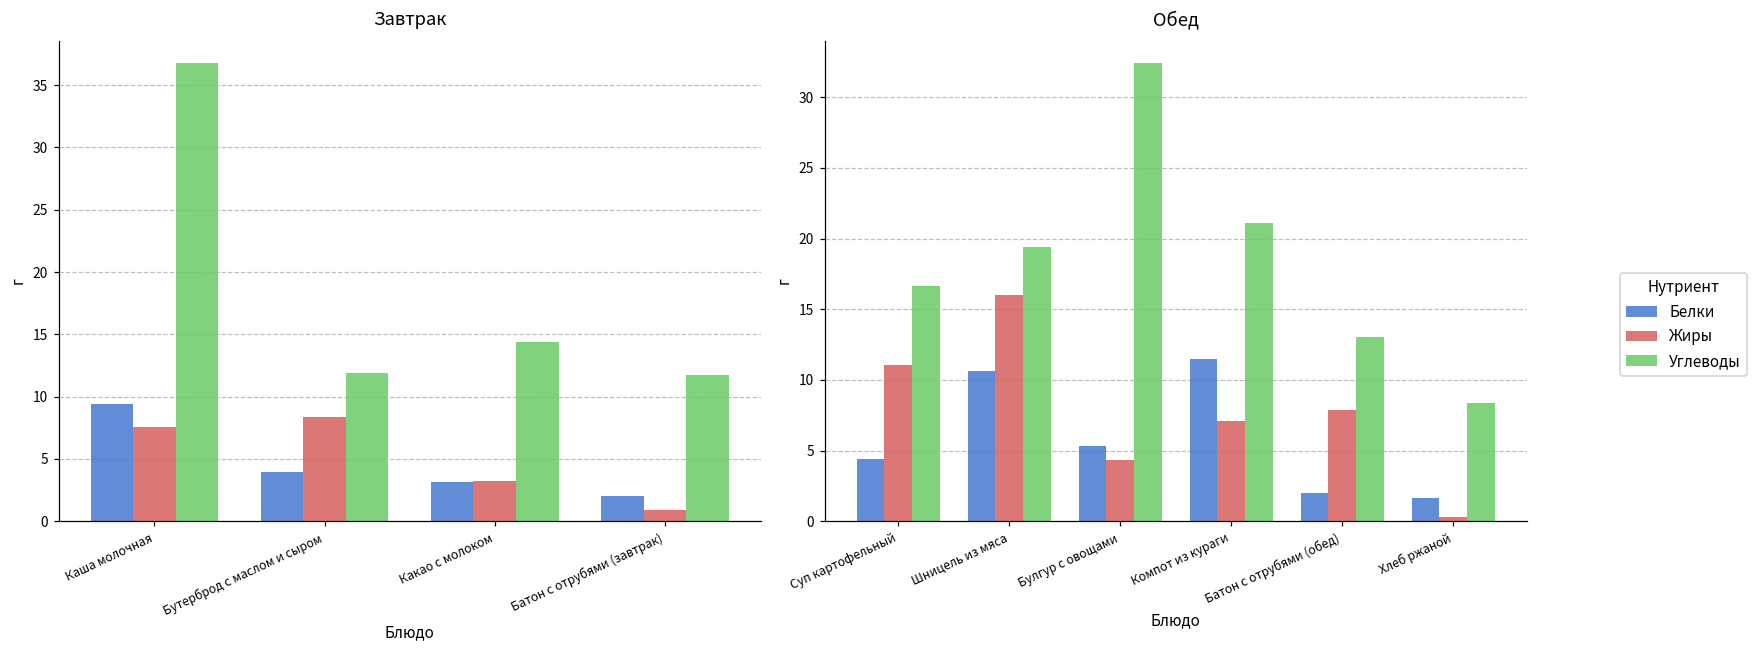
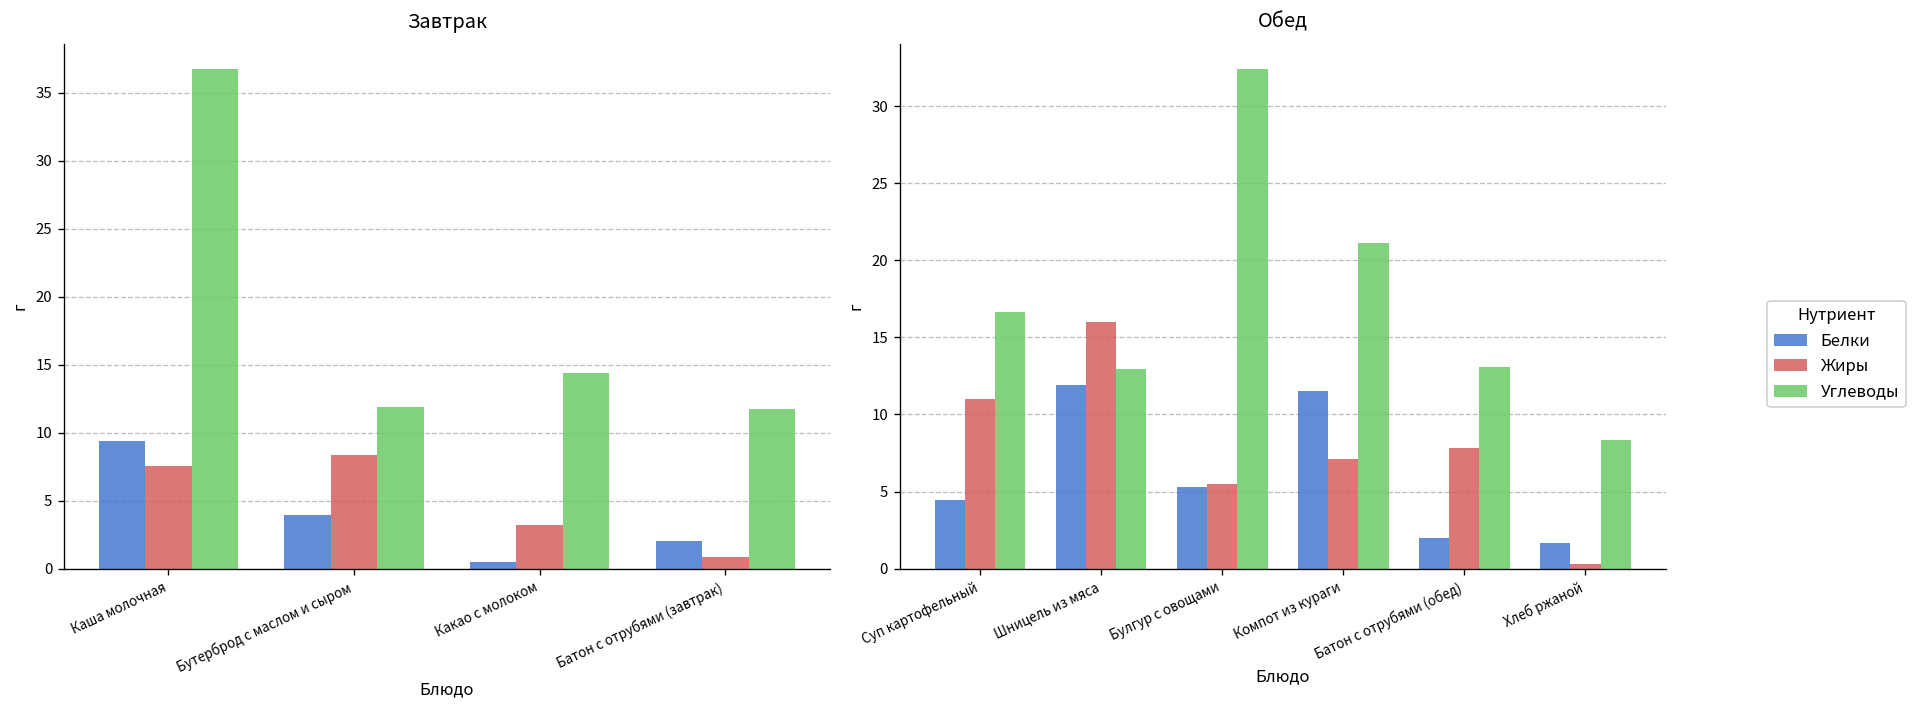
  {
    "Завтрак": {
      "Белки": {
        "Каша молочная": 9.4,
        "Бутерброд с маслом и сыром": 4.0,
-       "Какао с молоком": 3.1,
+       "Какао с молоком": 0.5,
        "Батон с отрубями (завтрак)": 2.0
      },
      "Жиры": {
        "Каша молочная": 7.6,
        "Бутерброд с маслом и сыром": 8.3,
        "Какао с молоком": 3.2,
        "Батон с отрубями (завтрак)": 0.9
      },
      "Углеводы": {
        "Каша молочная": 36.7,
        "Бутерброд с маслом и сыром": 11.9,
        "Какао с молоком": 14.4,
        "Батон с отрубями (завтрак)": 11.8
      }
    },
    "Обед": {
      "Белки": {
        "Суп картофельный": 4.4,
-       "Шницель из мяса": 10.6,
+       "Шницель из мяса": 11.9,
        "Булгур с овощами": 5.3,
        "Компот из кураги": 11.5,
        "Батон с отрубями (обед)": 2.0,
        "Хлеб ржаной": 1.7
      },
      "Жиры": {
        "Суп картофельный": 11.0,
        "Шницель из мяса": 16.0,
-       "Булгур с овощами": 4.4,
+       "Булгур с овощами": 5.5,
        "Компот из кураги": 7.1,
        "Батон с отрубями (обед)": 7.8,
        "Хлеб ржаной": 0.3
      },
      "Углеводы": {
        "Суп картофельный": 16.6,
-       "Шницель из мяса": 19.4,
+       "Шницель из мяса": 13.0,
        "Булгур с овощами": 32.4,
        "Компот из кураги": 21.1,
        "Батон с отрубями (обед)": 13.1,
        "Хлеб ржаной": 8.4
      }
    }
  }
